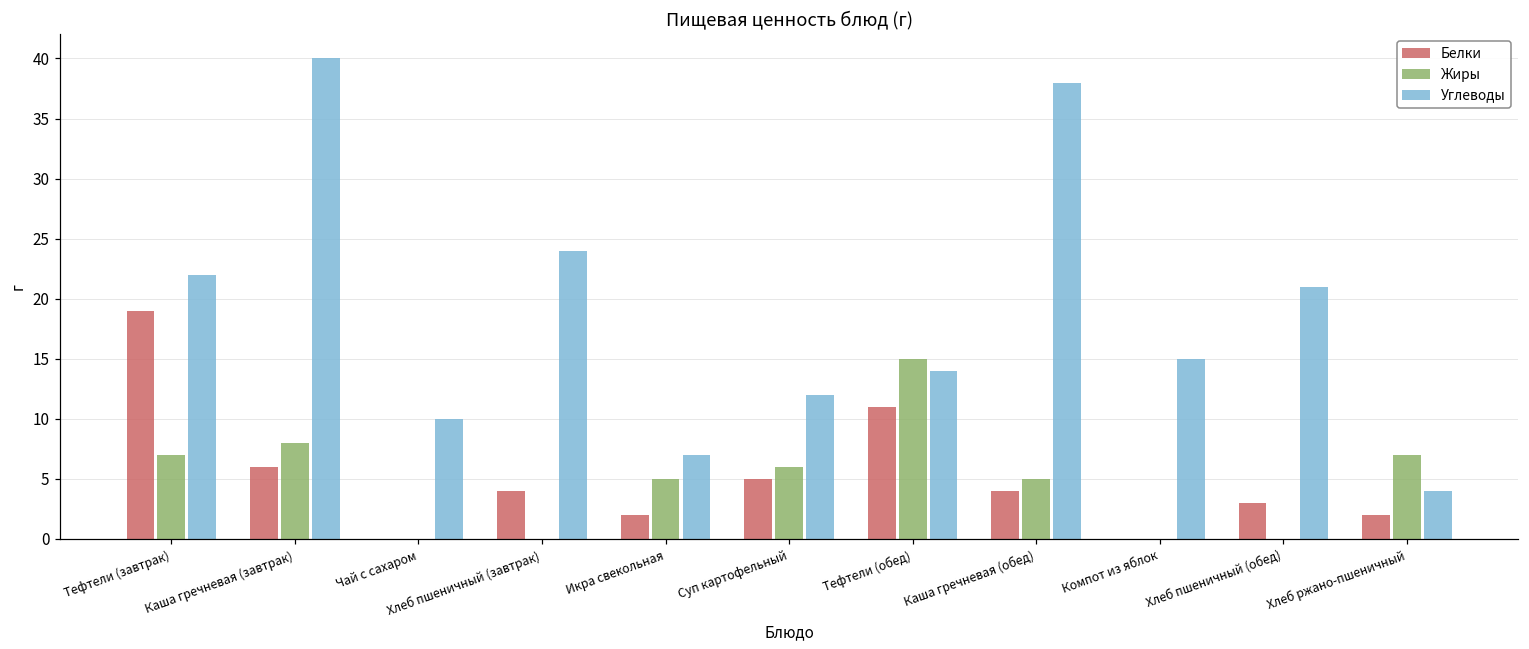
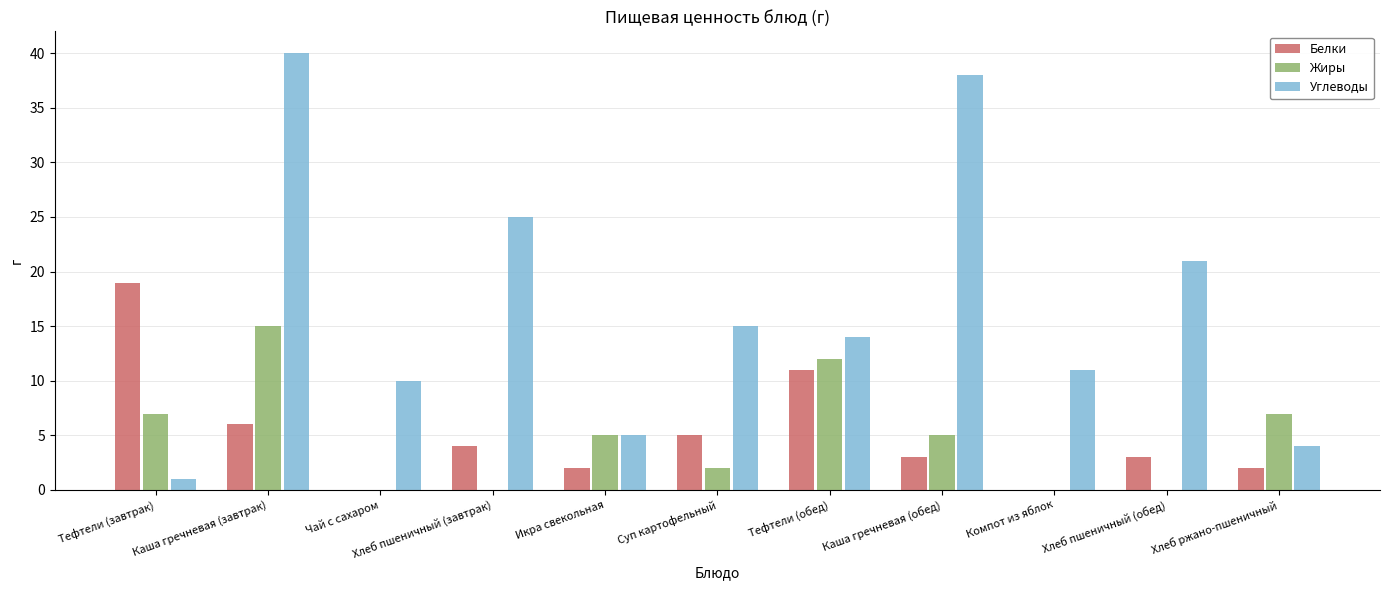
  {
    "Белки": {
      "Тефтели (завтрак)": 19,
      "Каша гречневая (завтрак)": 6,
      "Чай с сахаром": 0,
      "Хлеб пшеничный (завтрак)": 4,
      "Икра свекольная": 2,
      "Суп картофельный": 5,
      "Тефтели (обед)": 11,
-     "Каша гречневая (обед)": 4,
+     "Каша гречневая (обед)": 3,
      "Компот из яблок": 0,
      "Хлеб пшеничный (обед)": 3,
      "Хлеб ржано-пшеничный": 2
    },
    "Жиры": {
      "Тефтели (завтрак)": 7,
-     "Каша гречневая (завтрак)": 8,
+     "Каша гречневая (завтрак)": 15,
      "Чай с сахаром": 0,
      "Хлеб пшеничный (завтрак)": 0,
      "Икра свекольная": 5,
-     "Суп картофельный": 6,
-     "Тефтели (обед)": 15,
+     "Суп картофельный": 2,
+     "Тефтели (обед)": 12,
      "Каша гречневая (обед)": 5,
      "Компот из яблок": 0,
      "Хлеб пшеничный (обед)": 0,
      "Хлеб ржано-пшеничный": 7
    },
    "Углеводы": {
-     "Тефтели (завтрак)": 22,
+     "Тефтели (завтрак)": 1,
      "Каша гречневая (завтрак)": 40,
      "Чай с сахаром": 10,
-     "Хлеб пшеничный (завтрак)": 24,
-     "Икра свекольная": 7,
-     "Суп картофельный": 12,
+     "Хлеб пшеничный (завтрак)": 25,
+     "Икра свекольная": 5,
+     "Суп картофельный": 15,
      "Тефтели (обед)": 14,
      "Каша гречневая (обед)": 38,
-     "Компот из яблок": 15,
+     "Компот из яблок": 11,
      "Хлеб пшеничный (обед)": 21,
      "Хлеб ржано-пшеничный": 4
    }
  }
